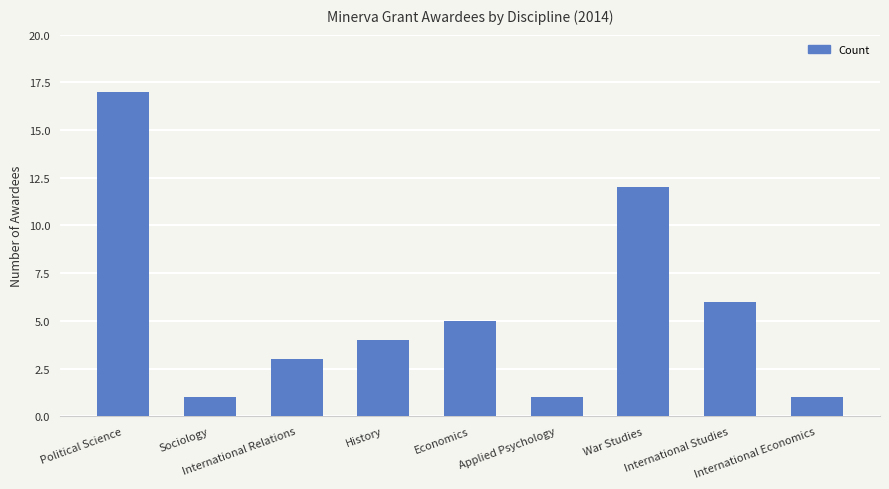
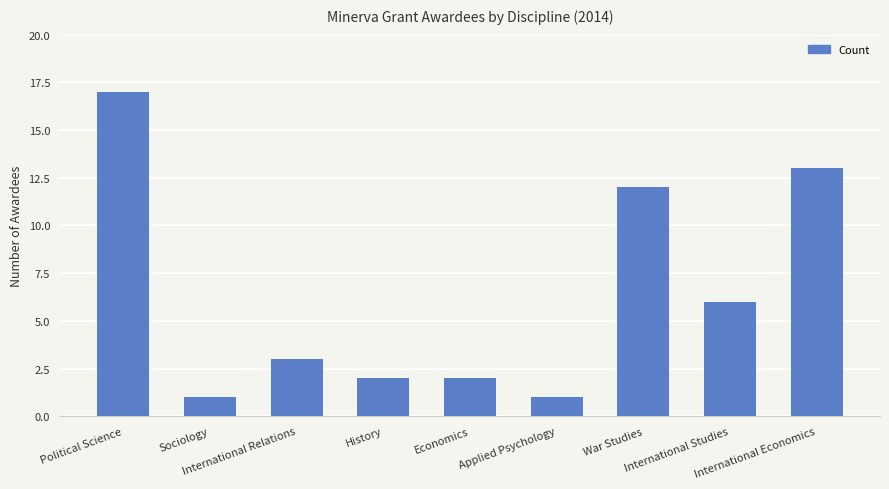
  {
    "Political Science": 17,
    "Sociology": 1,
    "International Relations": 3,
-   "History": 4,
-   "Economics": 5,
+   "History": 2,
+   "Economics": 2,
    "Applied Psychology": 1,
    "War Studies": 12,
    "International Studies": 6,
-   "International Economics": 1
+   "International Economics": 13
  }
